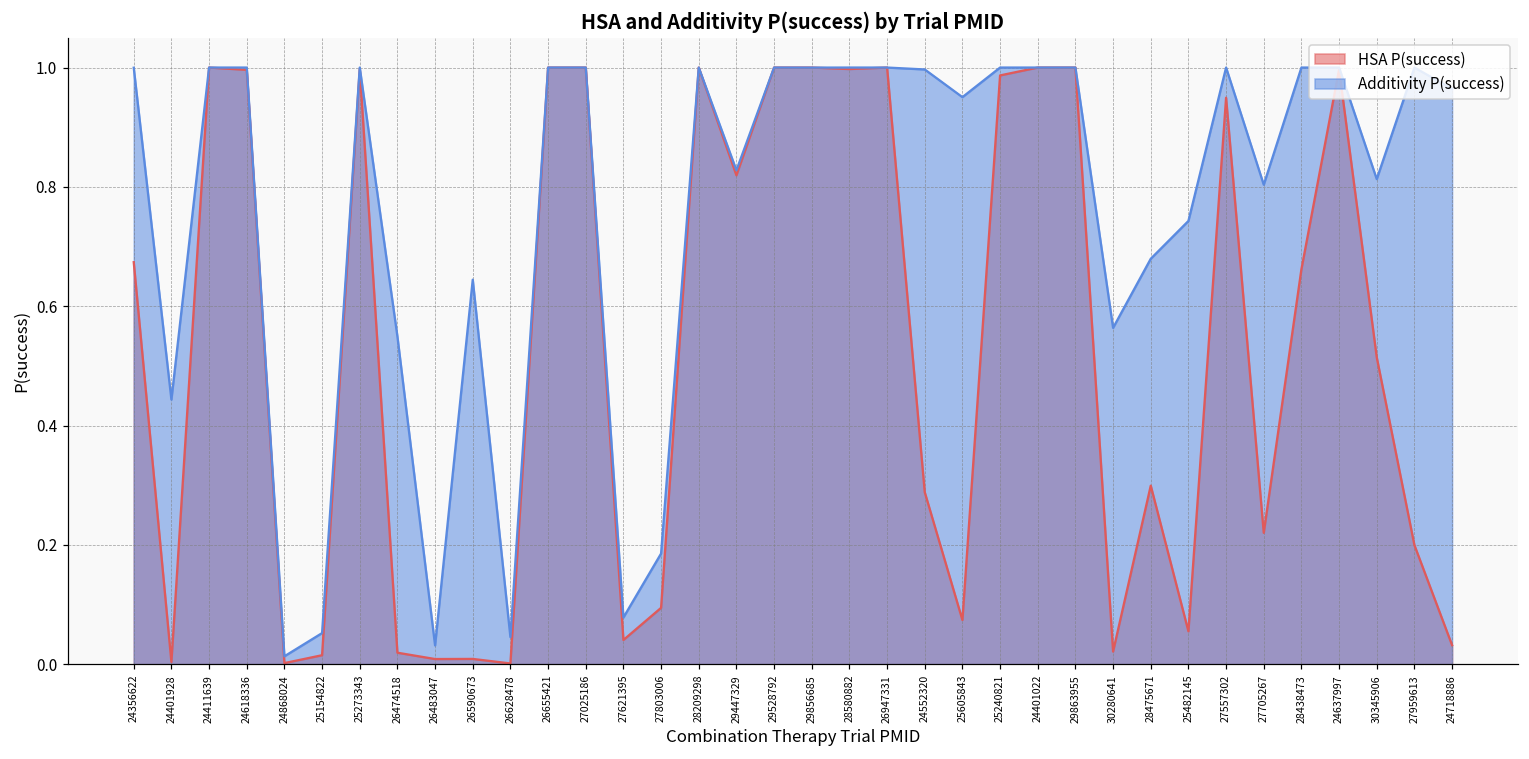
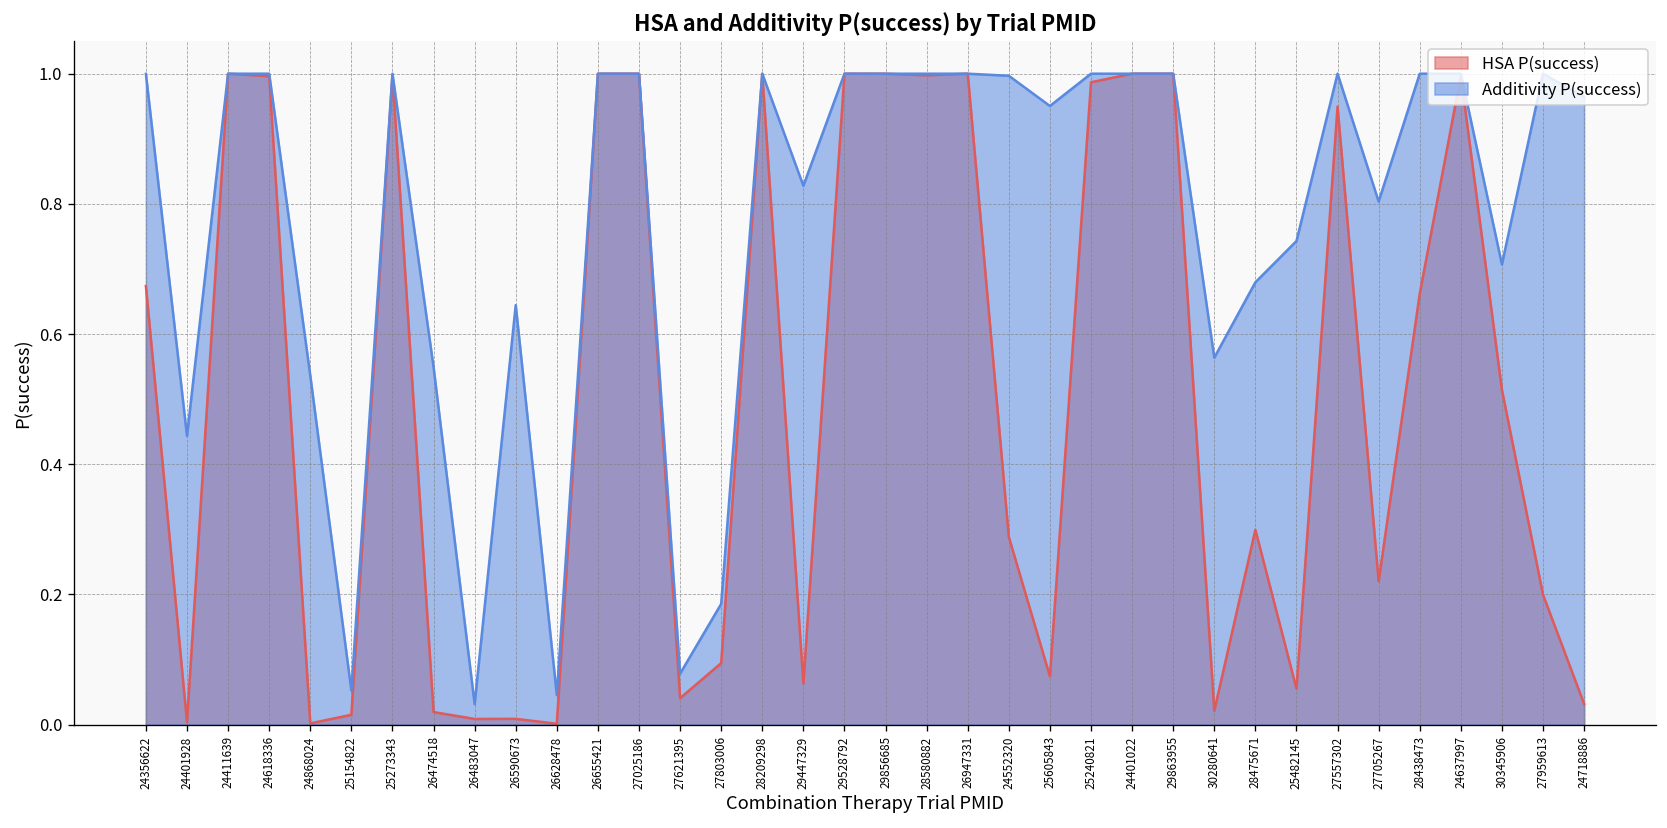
  {
    "HSA P(success)": {
      "24356622": 0.67,
      "24401928": 0.00,
      "24868024": 0.00,
      "25154822": 0.02,
      "26474518": 0.02,
      "26483047": 0.01,
      "26590673": 0.01,
      "26628478": 0.00,
      "27621395": 0.04,
      "27803006": 0.09,
-     "29447329": 0.82,
+     "29447329": 0.06,
      "24552320": 0.29,
      "25605843": 0.07,
      "25240821": 0.99,
      "30280641": 0.02,
      "28475671": 0.30,
      "25482145": 0.06,
      "27557302": 0.95,
      "27705267": 0.22,
      "28438473": 0.66,
      "30345906": 0.51,
      "27959613": 0.20,
      "24718886": 0.03
    },
    "Additivity P(success)": {
      "24356622": 1.00,
      "24401928": 0.44,
-     "24868024": 0.01,
+     "24868024": 0.54,
      "25154822": 0.05,
      "26474518": 0.55,
      "26483047": 0.03,
      "26590673": 0.64,
      "26628478": 0.05,
      "27621395": 0.08,
      "27803006": 0.19,
      "29447329": 0.83,
      "24552320": 1.00,
      "25605843": 0.95,
      "25240821": 1.00,
      "30280641": 0.56,
      "28475671": 0.68,
      "25482145": 0.74,
      "27557302": 1.00,
      "27705267": 0.80,
      "28438473": 1.00,
-     "30345906": 0.81
+     "30345906": 0.71
    }
  }
